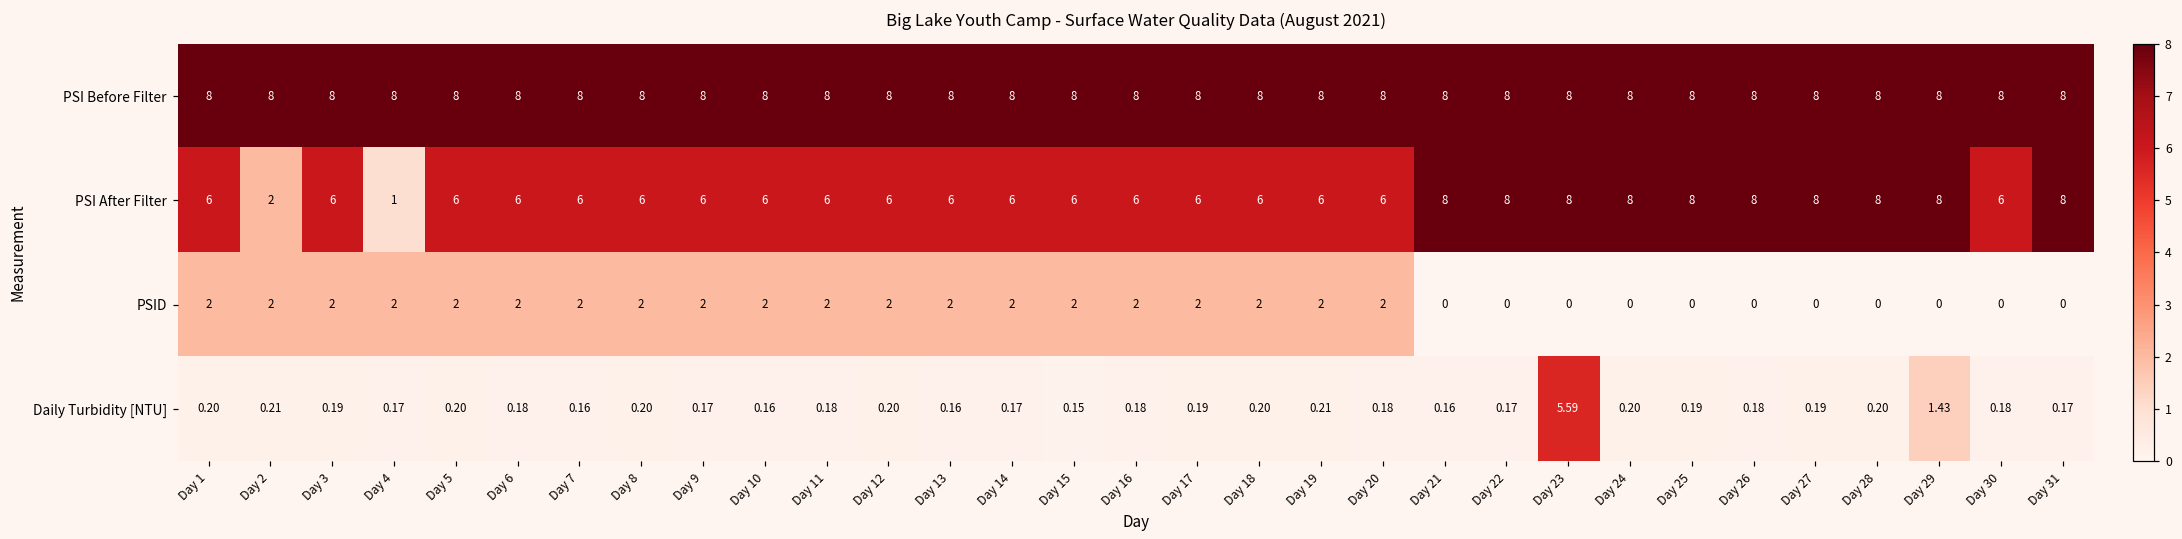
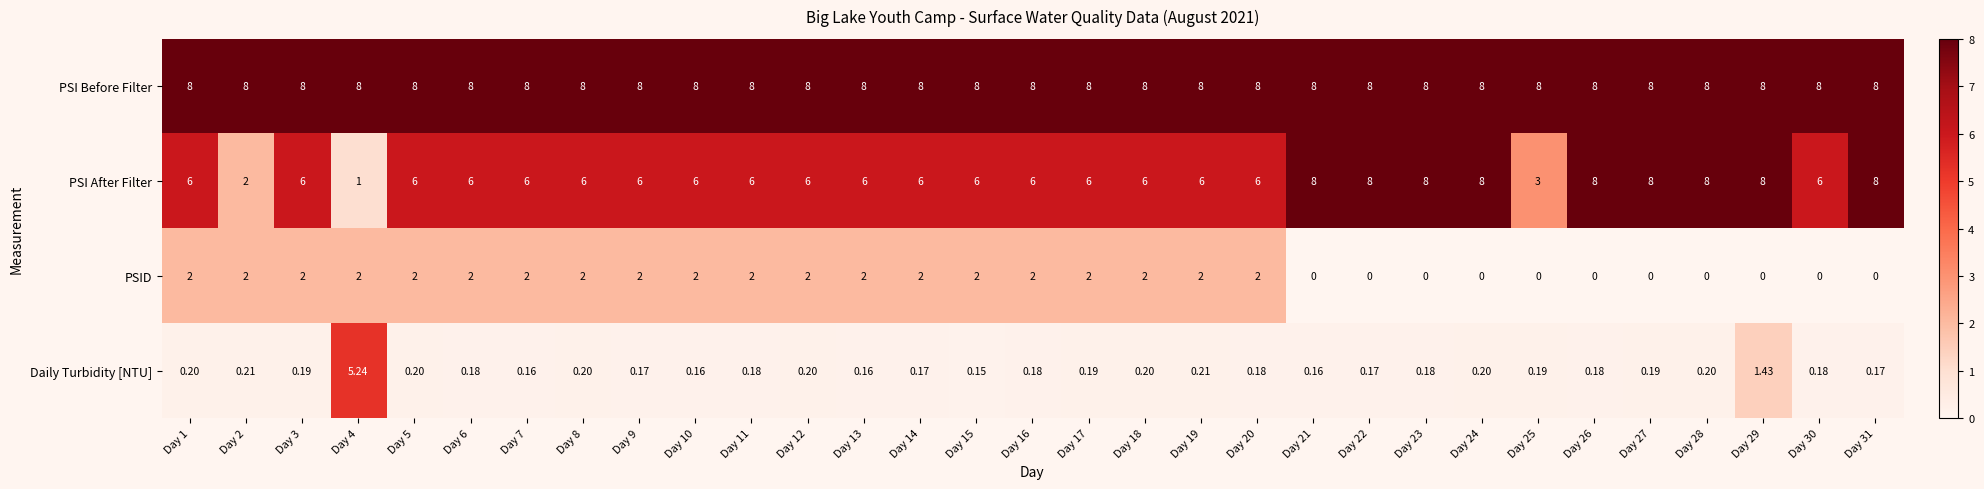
  {
    "PSI Before Filter": {
      "Day 1": 8,
      "Day 2": 8,
      "Day 3": 8,
      "Day 4": 8,
      "Day 5": 8,
      "Day 6": 8,
      "Day 7": 8,
      "Day 8": 8,
      "Day 9": 8,
      "Day 10": 8,
      "Day 11": 8,
      "Day 12": 8,
      "Day 13": 8,
      "Day 14": 8,
      "Day 15": 8,
      "Day 16": 8,
      "Day 17": 8,
      "Day 18": 8,
      "Day 19": 8,
      "Day 20": 8,
      "Day 21": 8,
      "Day 22": 8,
      "Day 23": 8,
      "Day 24": 8,
      "Day 25": 8,
      "Day 26": 8,
      "Day 27": 8,
      "Day 28": 8,
      "Day 29": 8,
      "Day 30": 8,
      "Day 31": 8
    },
    "PSI After Filter": {
      "Day 1": 6,
      "Day 2": 2,
      "Day 3": 6,
      "Day 4": 1,
      "Day 5": 6,
      "Day 6": 6,
      "Day 7": 6,
      "Day 8": 6,
      "Day 9": 6,
      "Day 10": 6,
      "Day 11": 6,
      "Day 12": 6,
      "Day 13": 6,
      "Day 14": 6,
      "Day 15": 6,
      "Day 16": 6,
      "Day 17": 6,
      "Day 18": 6,
      "Day 19": 6,
      "Day 20": 6,
      "Day 21": 8,
      "Day 22": 8,
      "Day 23": 8,
      "Day 24": 8,
-     "Day 25": 8,
+     "Day 25": 3,
      "Day 26": 8,
      "Day 27": 8,
      "Day 28": 8,
      "Day 29": 8,
      "Day 30": 6,
      "Day 31": 8
    },
    "PSID": {
      "Day 1": 2,
      "Day 2": 2,
      "Day 3": 2,
      "Day 4": 2,
      "Day 5": 2,
      "Day 6": 2,
      "Day 7": 2,
      "Day 8": 2,
      "Day 9": 2,
      "Day 10": 2,
      "Day 11": 2,
      "Day 12": 2,
      "Day 13": 2,
      "Day 14": 2,
      "Day 15": 2,
      "Day 16": 2,
      "Day 17": 2,
      "Day 18": 2,
      "Day 19": 2,
      "Day 20": 2,
      "Day 21": 0,
      "Day 22": 0,
      "Day 23": 0,
      "Day 24": 0,
      "Day 25": 0,
      "Day 26": 0,
      "Day 27": 0,
      "Day 28": 0,
      "Day 29": 0,
      "Day 30": 0,
      "Day 31": 0
    },
    "Daily Turbidity [NTU]": {
      "Day 1": 0.20,
      "Day 2": 0.21,
      "Day 3": 0.19,
-     "Day 4": 0.17,
+     "Day 4": 5.24,
      "Day 5": 0.20,
      "Day 6": 0.18,
      "Day 7": 0.16,
      "Day 8": 0.20,
      "Day 9": 0.17,
      "Day 10": 0.16,
      "Day 11": 0.18,
      "Day 12": 0.20,
      "Day 13": 0.16,
      "Day 14": 0.17,
      "Day 15": 0.15,
      "Day 16": 0.18,
      "Day 17": 0.19,
      "Day 18": 0.20,
      "Day 19": 0.21,
      "Day 20": 0.18,
      "Day 21": 0.16,
      "Day 22": 0.17,
-     "Day 23": 5.59,
+     "Day 23": 0.18,
      "Day 24": 0.20,
      "Day 25": 0.19,
      "Day 26": 0.18,
      "Day 27": 0.19,
      "Day 28": 0.20,
      "Day 29": 1.43,
      "Day 30": 0.18,
      "Day 31": 0.17
    }
  }
